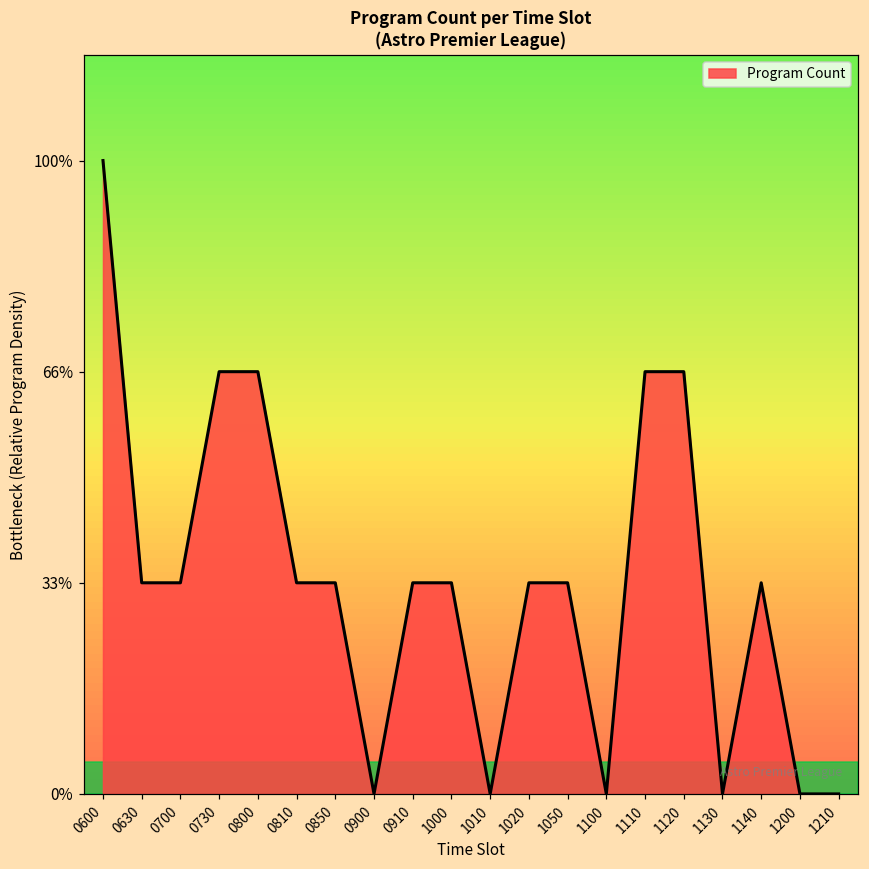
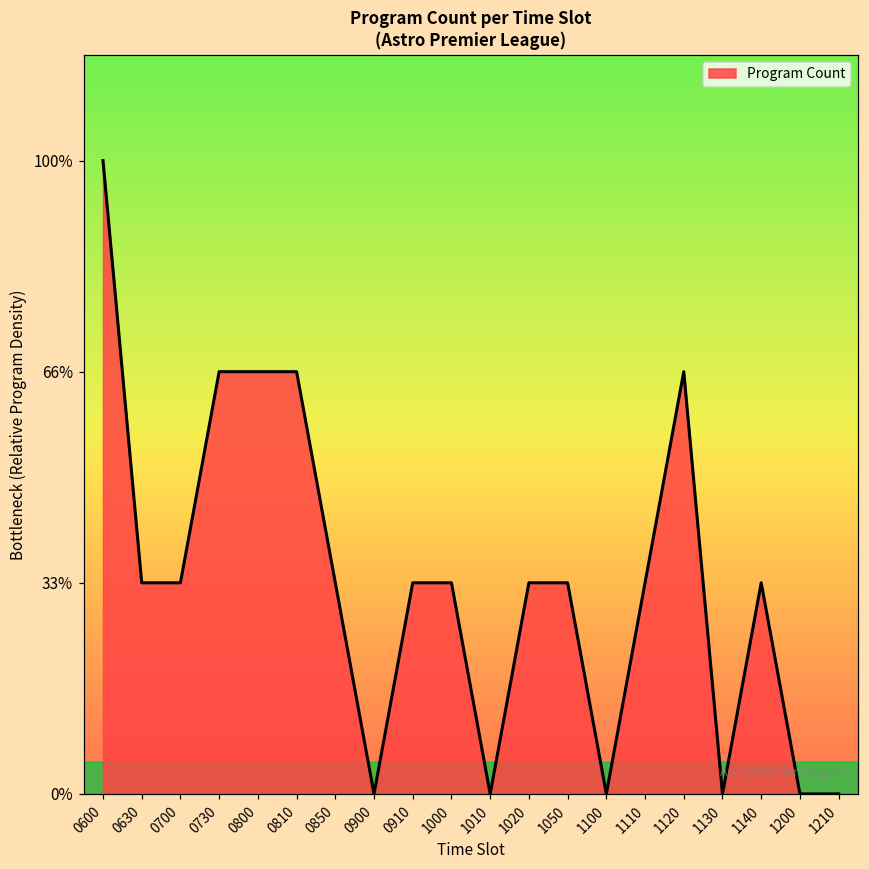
  {
    "0600": "100%",
    "0630": "33%",
    "0700": "33%",
    "0730": "67%",
    "0800": "67%",
-   "0810": "33%",
+   "0810": "67%",
    "0850": "33%",
    "0910": "33%",
    "1000": "33%",
    "1020": "33%",
    "1050": "33%",
-   "1110": "67%",
+   "1110": "33%",
    "1120": "67%",
    "1140": "33%"
  }
